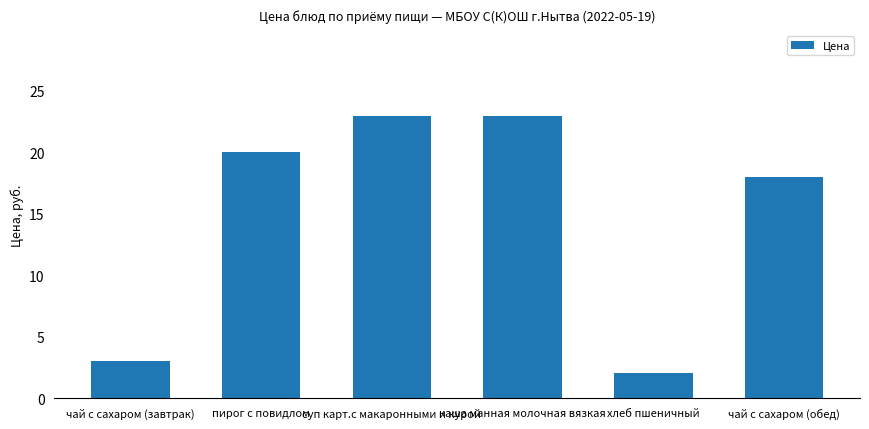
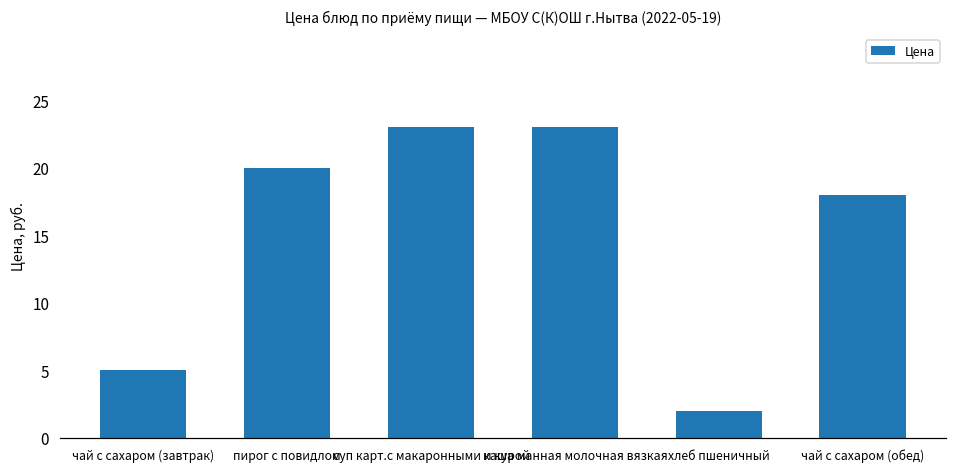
  {
-   "чай с сахаром (завтрак)": 3,
+   "чай с сахаром (завтрак)": 5,
    "пирог с повидлом": 20,
    "хлеб пшеничный": 2,
    "чай с сахаром (обед)": 18
  }
